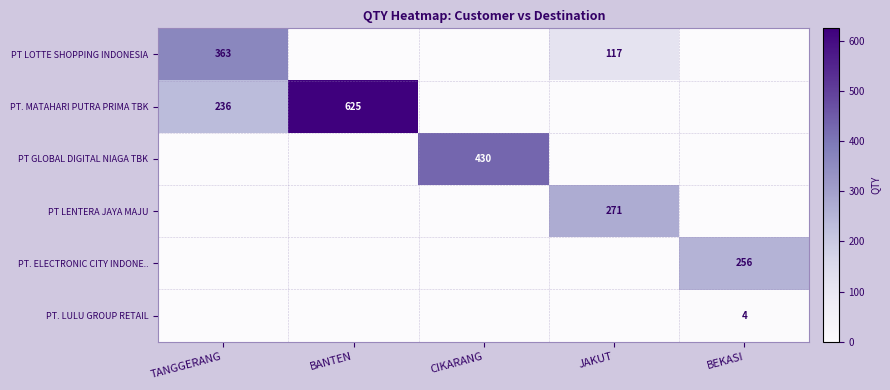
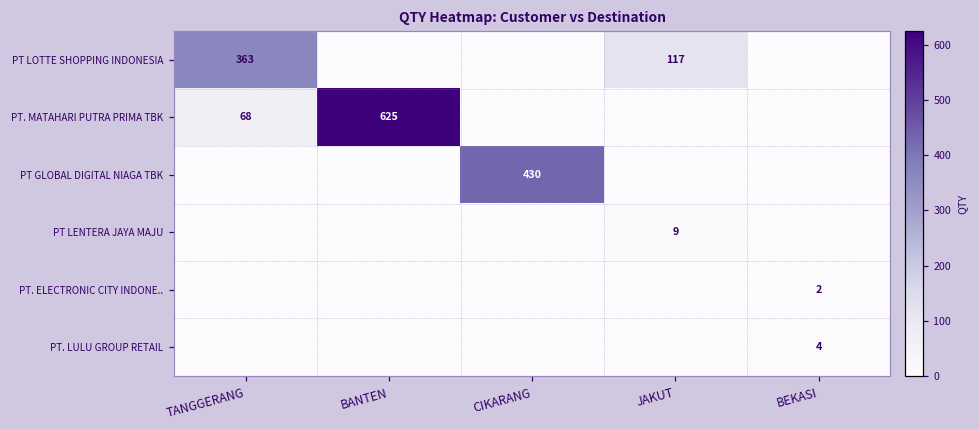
  {
    "PT LOTTE SHOPPING INDONESIA": {
      "TANGGERANG": 363,
      "JAKUT": 117
    },
    "PT. MATAHARI PUTRA PRIMA TBK": {
-     "TANGGERANG": 236,
+     "TANGGERANG": 68,
      "BANTEN": 625
    },
    "PT GLOBAL DIGITAL NIAGA TBK": {
      "CIKARANG": 430
    },
    "PT LENTERA JAYA MAJU": {
-     "JAKUT": 271
+     "JAKUT": 9
    },
    "PT. ELECTRONIC CITY INDONE..": {
-     "BEKASI": 256
+     "BEKASI": 2
    },
    "PT. LULU GROUP RETAIL": {
      "BEKASI": 4
    }
  }
